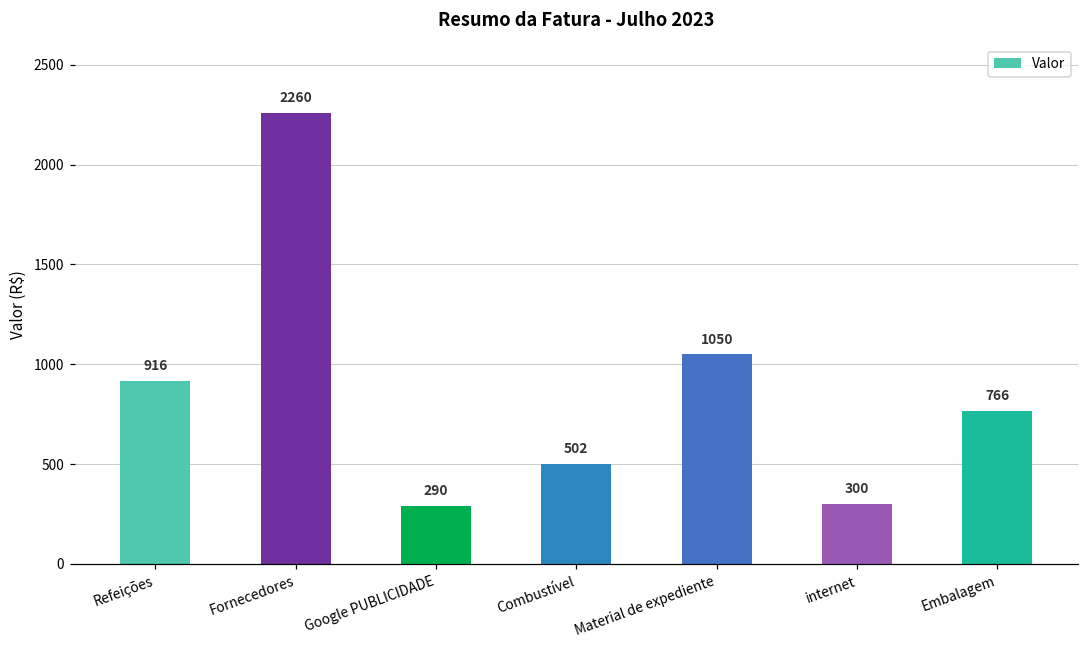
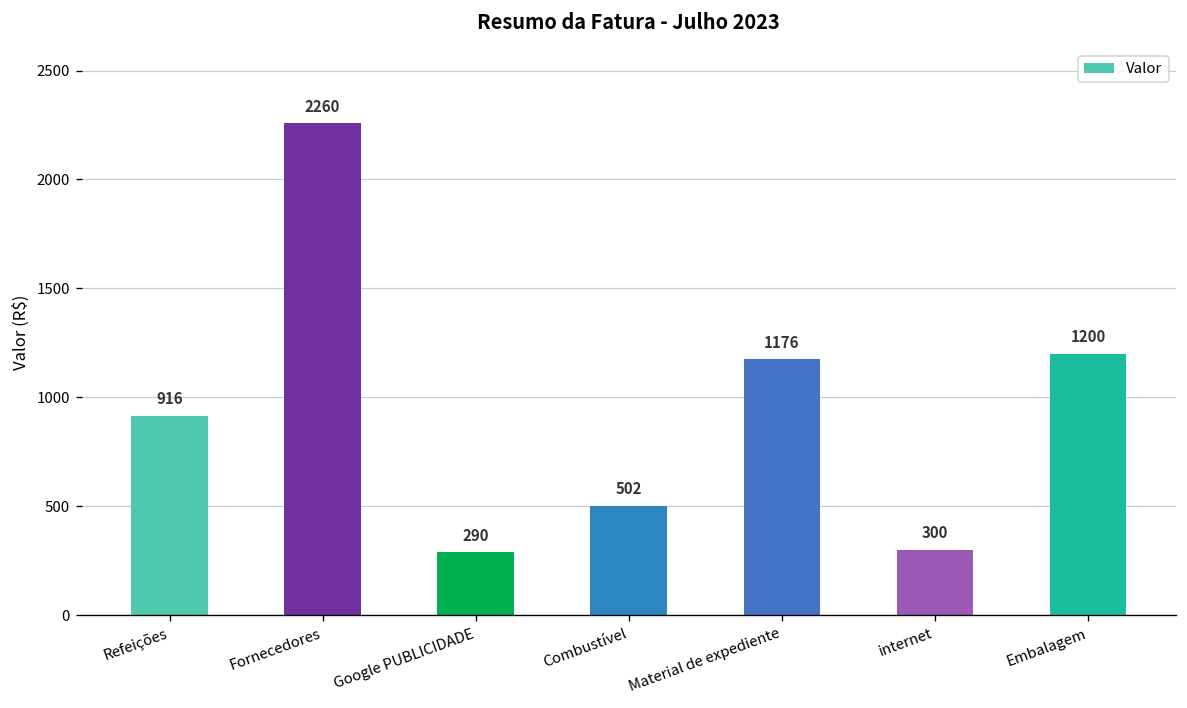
  {
    "Refeições": 916,
    "Fornecedores": 2260,
    "Google PUBLICIDADE": 290,
    "Combustível": 502,
-   "Material de expediente": 1050,
+   "Material de expediente": 1176,
    "internet": 300,
-   "Embalagem": 766
+   "Embalagem": 1200
  }
